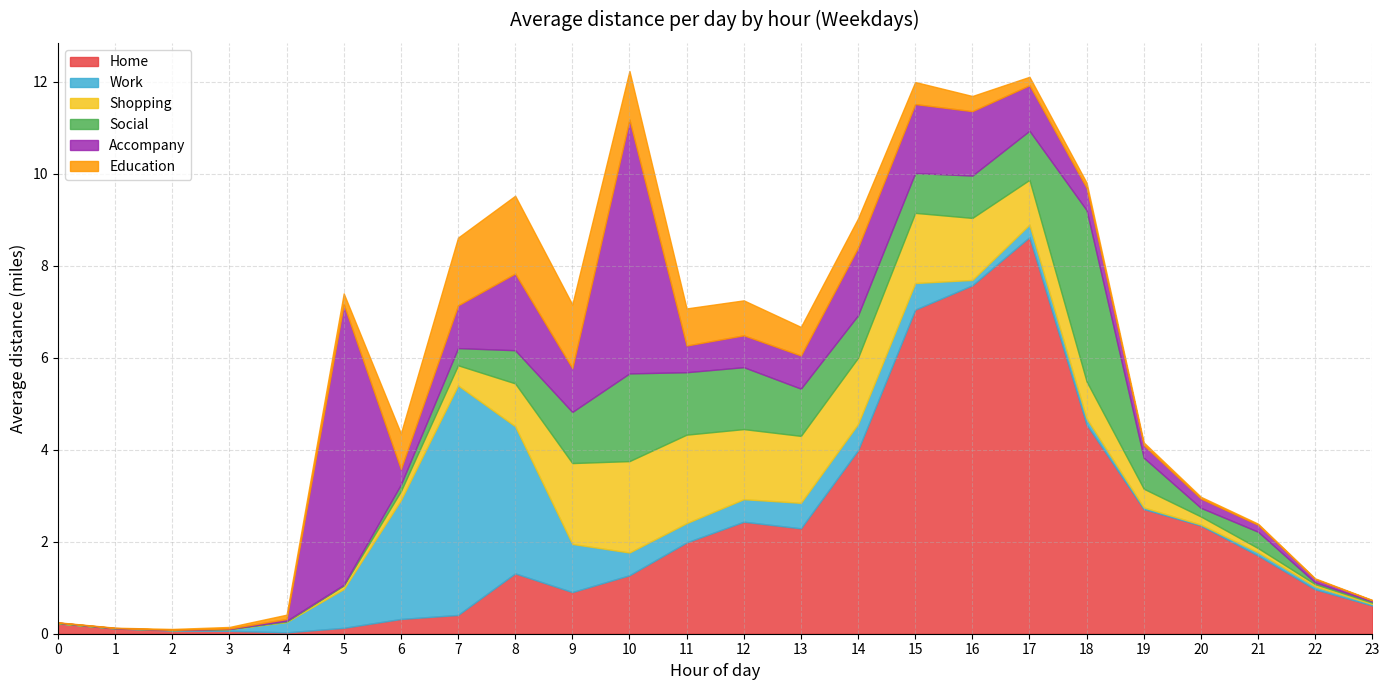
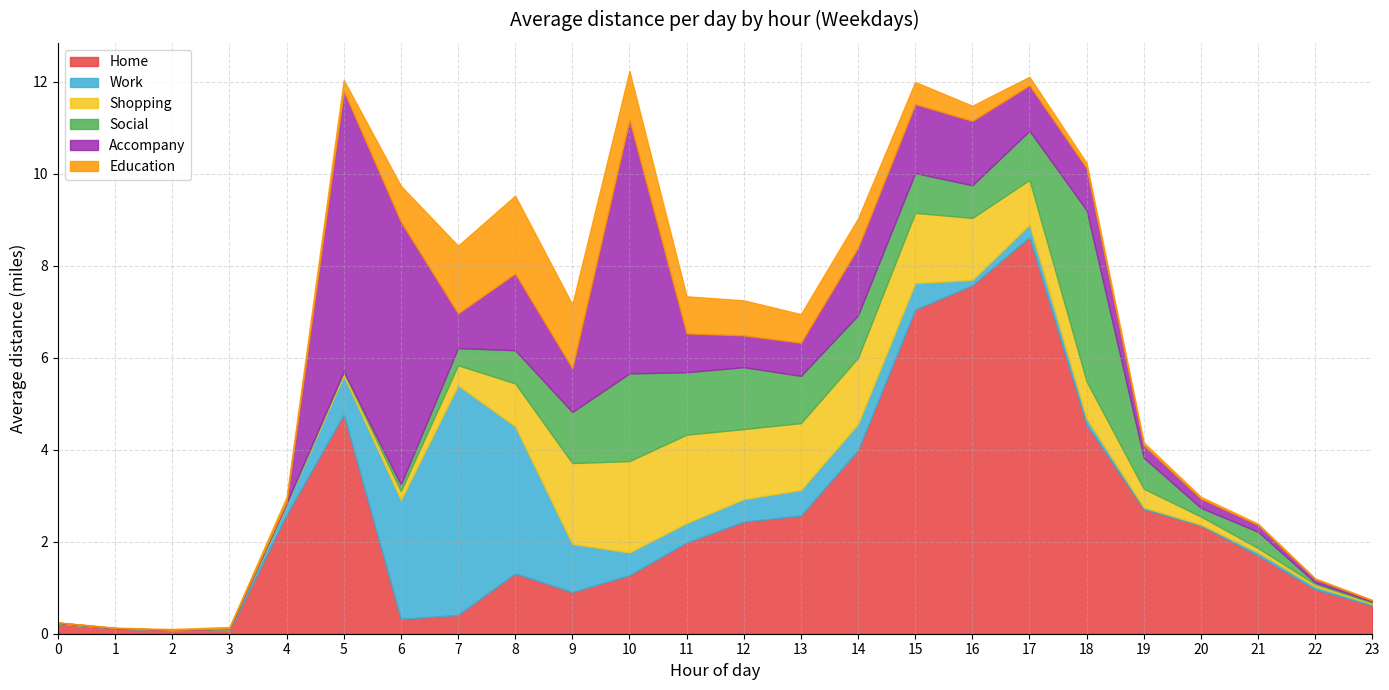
  {
    "Home": {
-     "4": 0.0,
-     "5": 0.1,
+     "4": 2.6,
+     "5": 4.8,
      "6": 0.3,
      "7": 0.4,
      "8": 1.3,
      "9": 0.9,
      "10": 1.3,
      "11": 2.0,
      "12": 2.4,
-     "13": 2.3,
+     "13": 2.6,
      "14": 4.0,
      "15": 7.0,
      "16": 7.6,
      "17": 8.6,
      "18": 4.5,
      "21": 1.7,
      "22": 1.0
    },
    "Work": {
      "5": 0.8,
      "6": 2.6,
      "7": 5.0,
      "8": 3.2,
      "9": 1.0,
      "10": 0.5,
      "11": 0.4,
      "12": 0.5,
      "13": 0.6,
      "14": 0.6,
      "15": 0.6,
      "16": 0.1,
      "17": 0.3,
      "18": 0.1,
      "21": 0.1
    },
    "Social": {
      "6": 0.1,
      "7": 0.4,
      "8": 0.7,
      "9": 1.1,
      "10": 1.9,
      "11": 1.4,
      "12": 1.3,
      "13": 1.0,
      "14": 0.9,
      "15": 0.9,
-     "16": 0.9,
+     "16": 0.7,
      "17": 1.1,
      "18": 3.7,
      "19": 0.7,
      "20": 0.2,
      "21": 0.4
    },
    "Accompany": {
      "5": 6.1,
-     "6": 0.3,
-     "7": 0.9,
+     "6": 5.7,
+     "7": 0.8,
      "8": 1.7,
      "9": 1.0,
      "10": 5.5,
-     "11": 0.6,
+     "11": 0.8,
      "12": 0.7,
      "13": 0.7,
      "14": 1.5,
      "15": 1.5,
      "16": 1.4,
      "17": 1.0,
-     "18": 0.5
+     "18": 0.9
    }
  }
